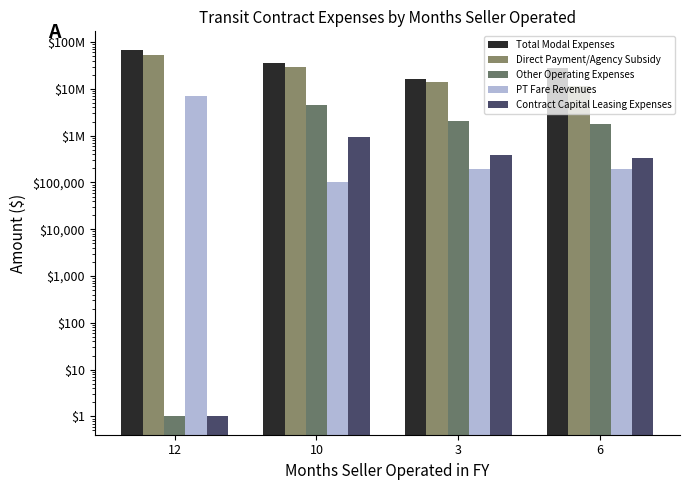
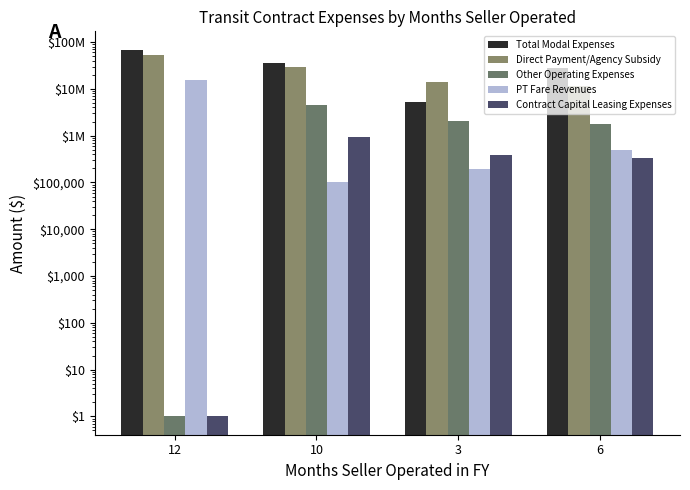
  {
    "Total Modal Expenses": {
      "12": "$70,000,000",
      "10": "$40,000,000",
-     "3": "$16,000,000"
+     "3": "$5,000,000"
    },
    "PT Fare Revenues": {
-     "12": "$7,000,000",
+     "12": "$16,000,000",
      "10": "$100,000",
      "3": "$190,000",
-     "6": "$190,000"
+     "6": "$500,000"
    }
  }
